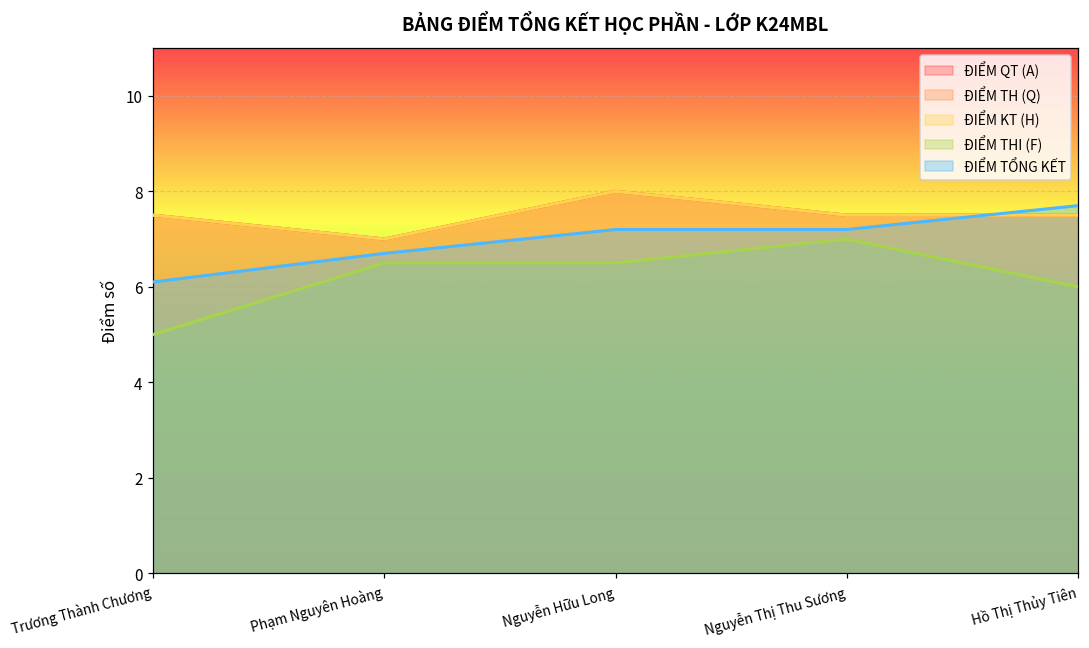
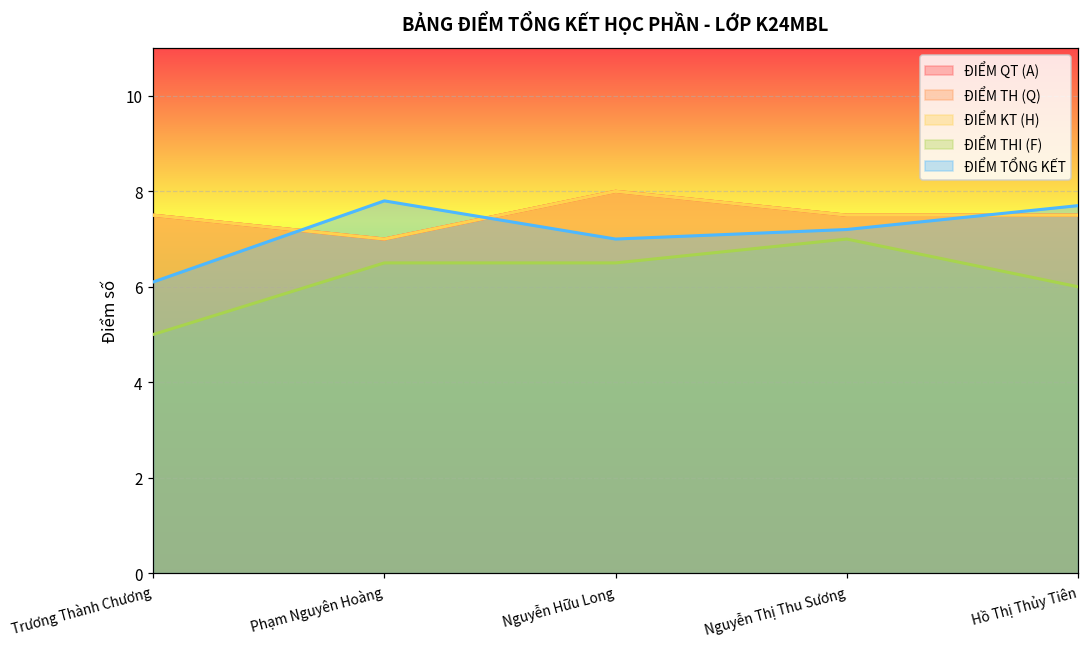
  {
    "ĐIỂM TỔNG KẾT": {
      "Trương Thành Chương": 6.1,
-     "Phạm Nguyên Hoàng": 6.7,
-     "Nguyễn Hữu Long": 7.2,
+     "Phạm Nguyên Hoàng": 7.8,
+     "Nguyễn Hữu Long": 7.0,
      "Nguyễn Thị Thu Sương": 7.2,
      "Hồ Thị Thủy Tiên": 7.7
    }
  }
